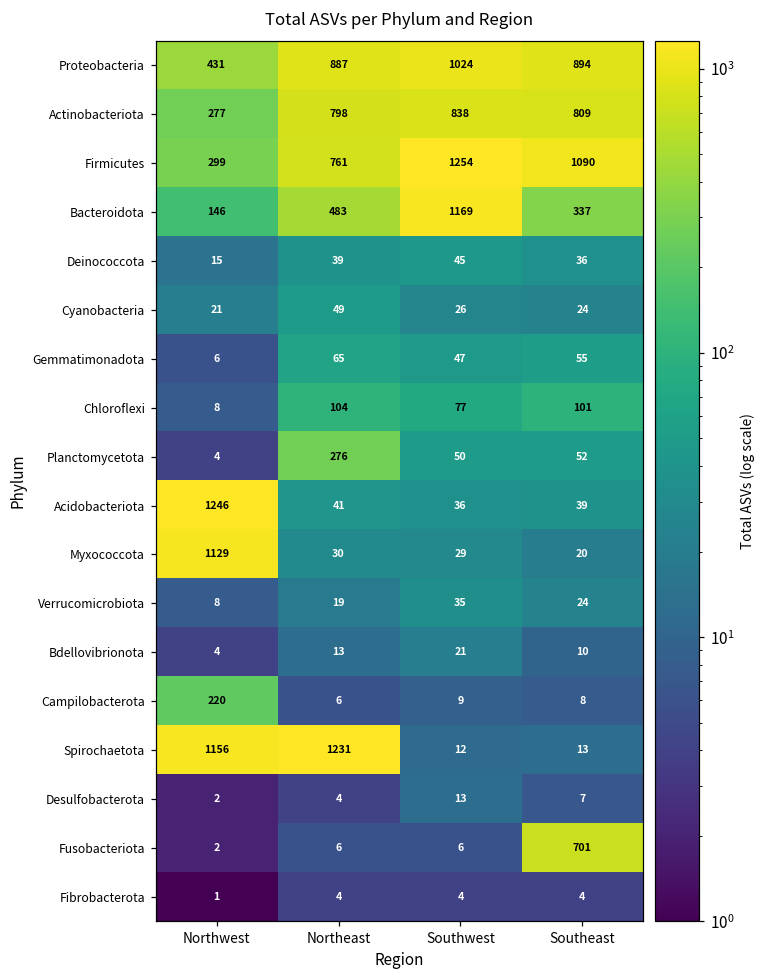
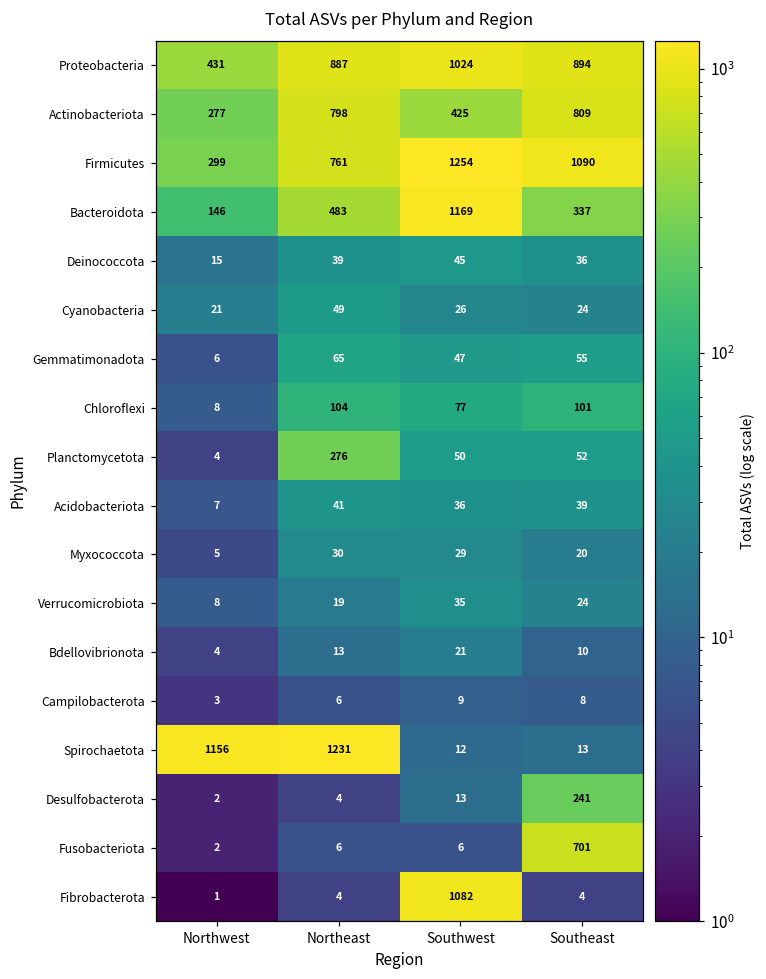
  {
    "Proteobacteria": {
      "Northwest": 431,
      "Northeast": 887,
      "Southwest": 1024,
      "Southeast": 894
    },
    "Actinobacteriota": {
      "Northwest": 277,
      "Northeast": 798,
-     "Southwest": 838,
+     "Southwest": 425,
      "Southeast": 809
    },
    "Firmicutes": {
      "Northwest": 299,
      "Northeast": 761,
      "Southwest": 1254,
      "Southeast": 1090
    },
    "Bacteroidota": {
      "Northwest": 146,
      "Northeast": 483,
      "Southwest": 1169,
      "Southeast": 337
    },
    "Deinococcota": {
      "Northwest": 15,
      "Northeast": 39,
      "Southwest": 45,
      "Southeast": 36
    },
    "Cyanobacteria": {
      "Northwest": 21,
      "Northeast": 49,
      "Southwest": 26,
      "Southeast": 24
    },
    "Gemmatimonadota": {
      "Northwest": 6,
      "Northeast": 65,
      "Southwest": 47,
      "Southeast": 55
    },
    "Chloroflexi": {
      "Northwest": 8,
      "Northeast": 104,
      "Southwest": 77,
      "Southeast": 101
    },
    "Planctomycetota": {
      "Northwest": 4,
      "Northeast": 276,
      "Southwest": 50,
      "Southeast": 52
    },
    "Acidobacteriota": {
-     "Northwest": 1246,
+     "Northwest": 7,
      "Northeast": 41,
      "Southwest": 36,
      "Southeast": 39
    },
    "Myxococcota": {
-     "Northwest": 1129,
+     "Northwest": 5,
      "Northeast": 30,
      "Southwest": 29,
      "Southeast": 20
    },
    "Verrucomicrobiota": {
      "Northwest": 8,
      "Northeast": 19,
      "Southwest": 35,
      "Southeast": 24
    },
    "Bdellovibrionota": {
      "Northwest": 4,
      "Northeast": 13,
      "Southwest": 21,
      "Southeast": 10
    },
    "Campilobacterota": {
-     "Northwest": 220,
+     "Northwest": 3,
      "Northeast": 6,
      "Southwest": 9,
      "Southeast": 8
    },
    "Spirochaetota": {
      "Northwest": 1156,
      "Northeast": 1231,
      "Southwest": 12,
      "Southeast": 13
    },
    "Desulfobacterota": {
      "Northwest": 2,
      "Northeast": 4,
      "Southwest": 13,
-     "Southeast": 7
+     "Southeast": 241
    },
    "Fusobacteriota": {
      "Northwest": 2,
      "Northeast": 6,
      "Southwest": 6,
      "Southeast": 701
    },
    "Fibrobacterota": {
      "Northwest": 1,
      "Northeast": 4,
-     "Southwest": 4,
+     "Southwest": 1082,
      "Southeast": 4
    }
  }
